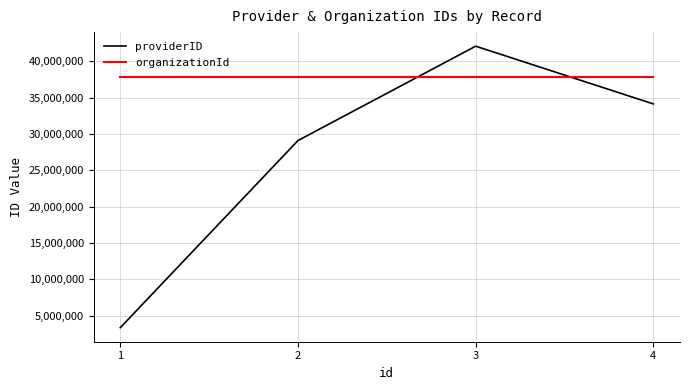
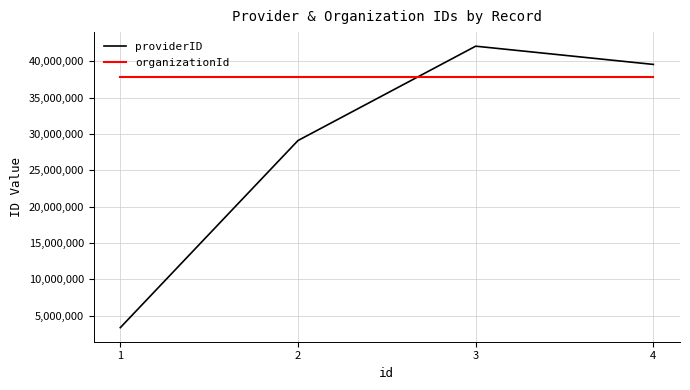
  {
    "providerID": {
      "1": "3,000,000",
      "2": "29,000,000",
      "3": "42,000,000",
-     "4": "34,000,000"
+     "4": "40,000,000"
    },
    "organizationId": {
      "1": "38,000,000",
      "2": "38,000,000",
      "3": "38,000,000",
      "4": "38,000,000"
    }
  }
